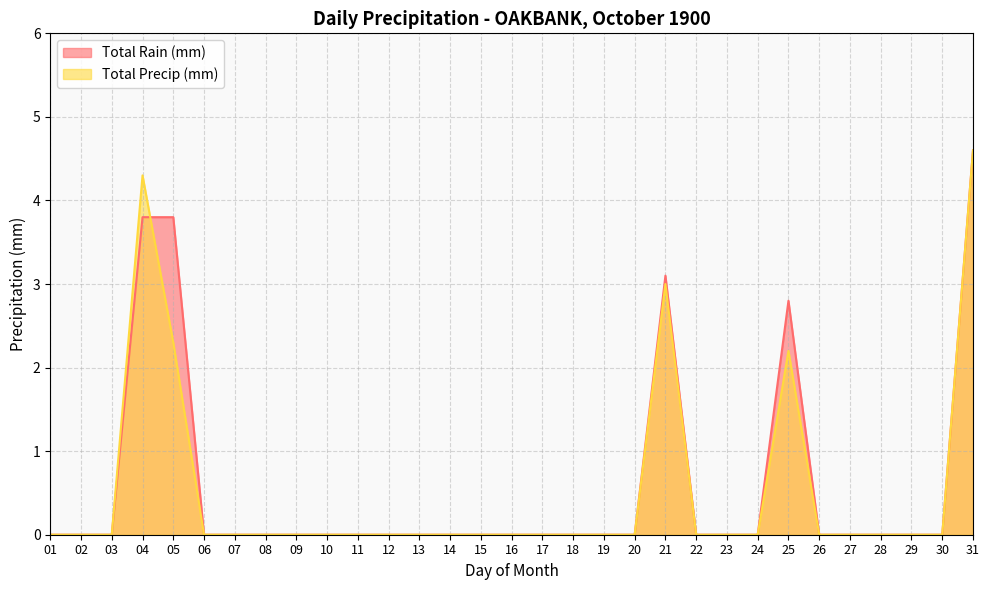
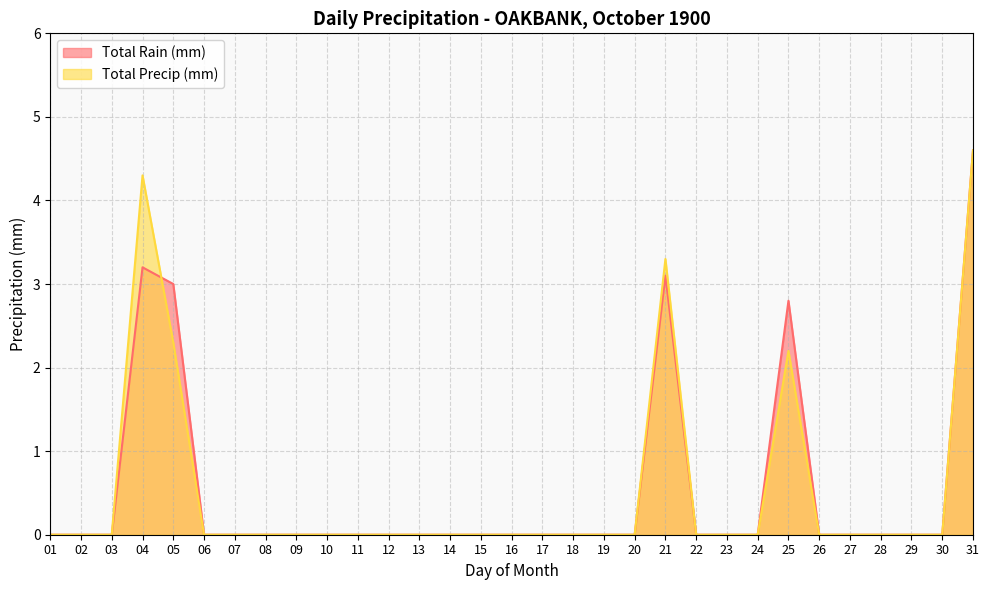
  {
    "Total Rain (mm)": {
-     "04": 3.8,
-     "05": 3.8,
+     "04": 3.2,
+     "05": 3.0,
      "21": 3.1,
      "25": 2.8
    },
    "Total Precip (mm)": {
      "04": 4.3,
      "05": 2.3,
-     "21": 3.0,
+     "21": 3.3,
      "25": 2.2
    }
  }
